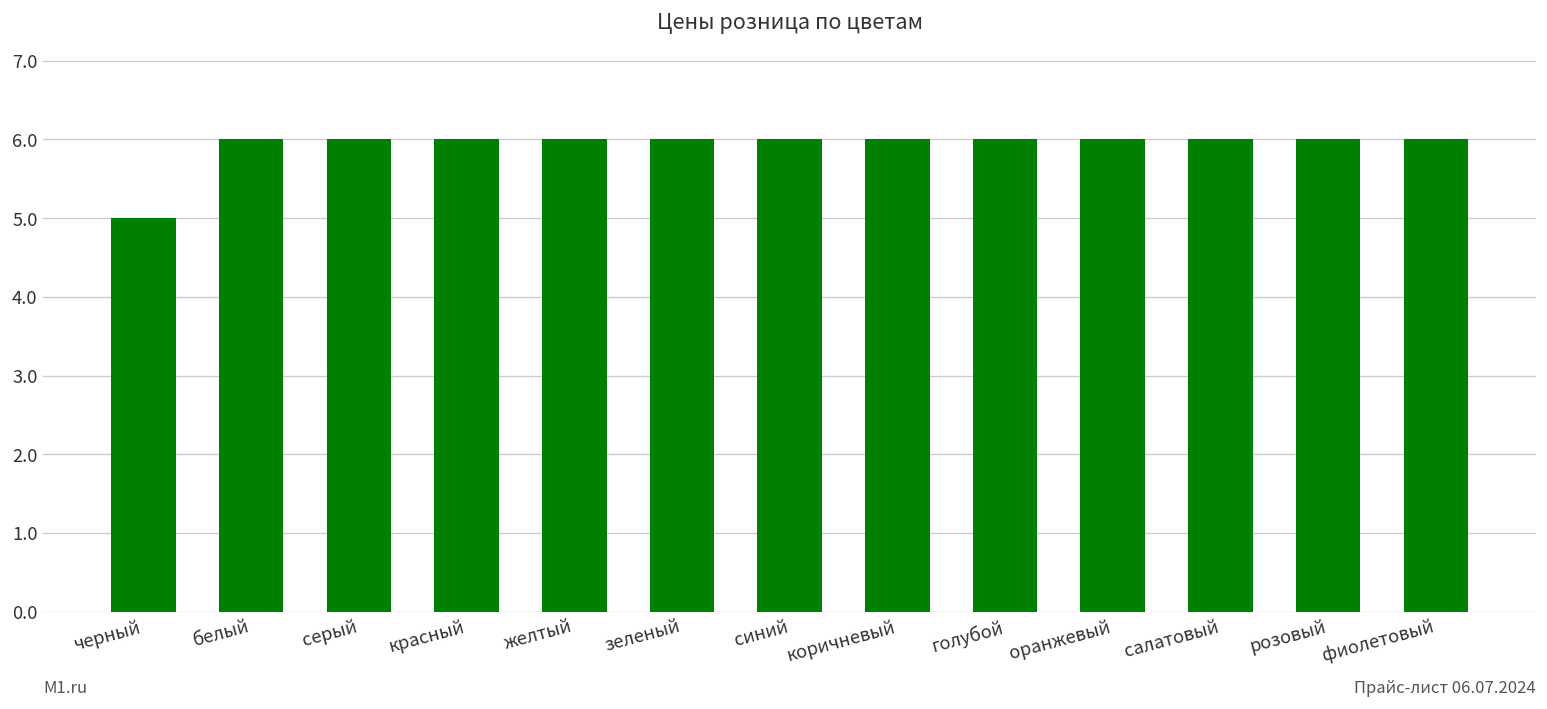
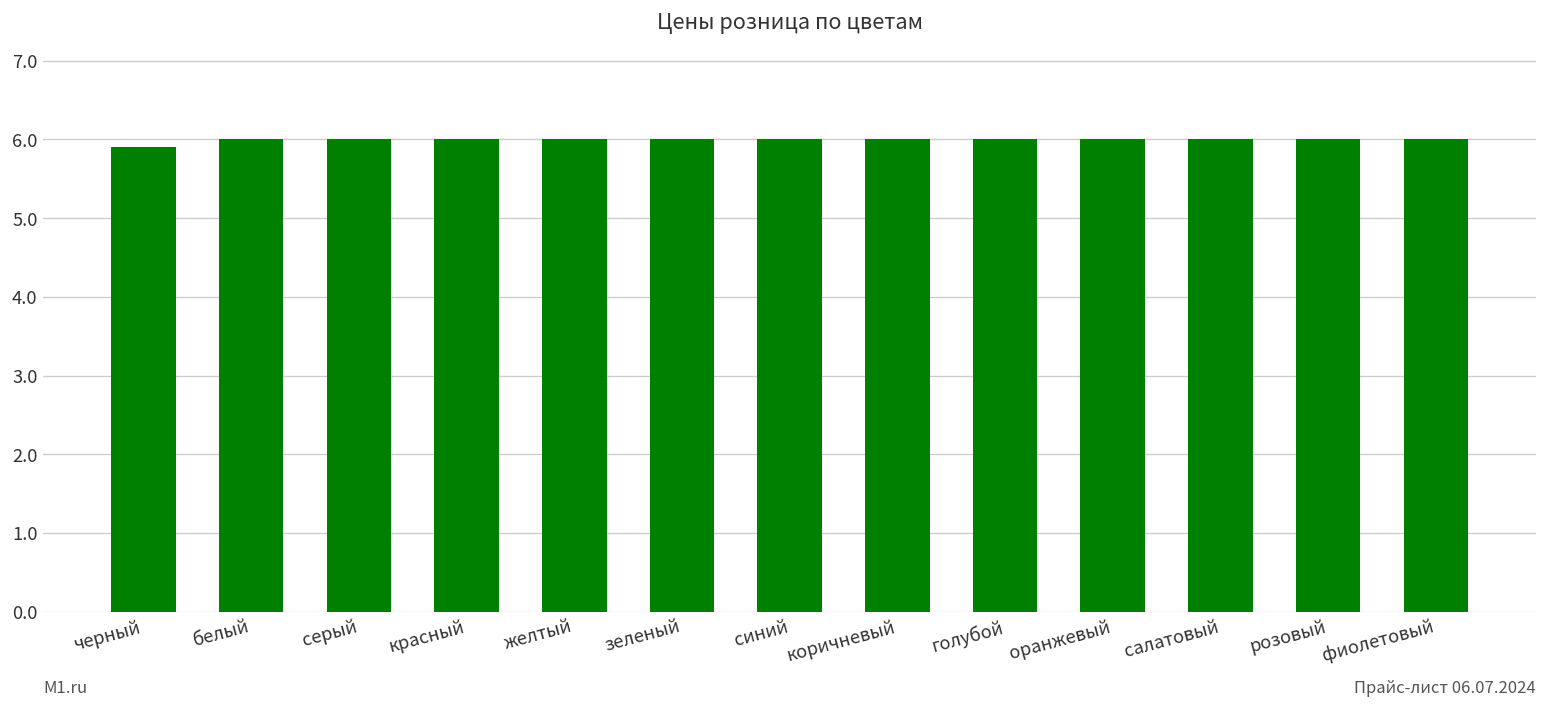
  {
-   "черный": 5.0,
+   "черный": 5.9,
    "белый": 6.0,
    "серый": 6.0,
    "красный": 6.0,
    "желтый": 6.0,
    "зеленый": 6.0,
    "синий": 6.0,
    "коричневый": 6.0,
    "голубой": 6.0,
    "оранжевый": 6.0,
    "салатовый": 6.0,
    "розовый": 6.0,
    "фиолетовый": 6.0
  }
